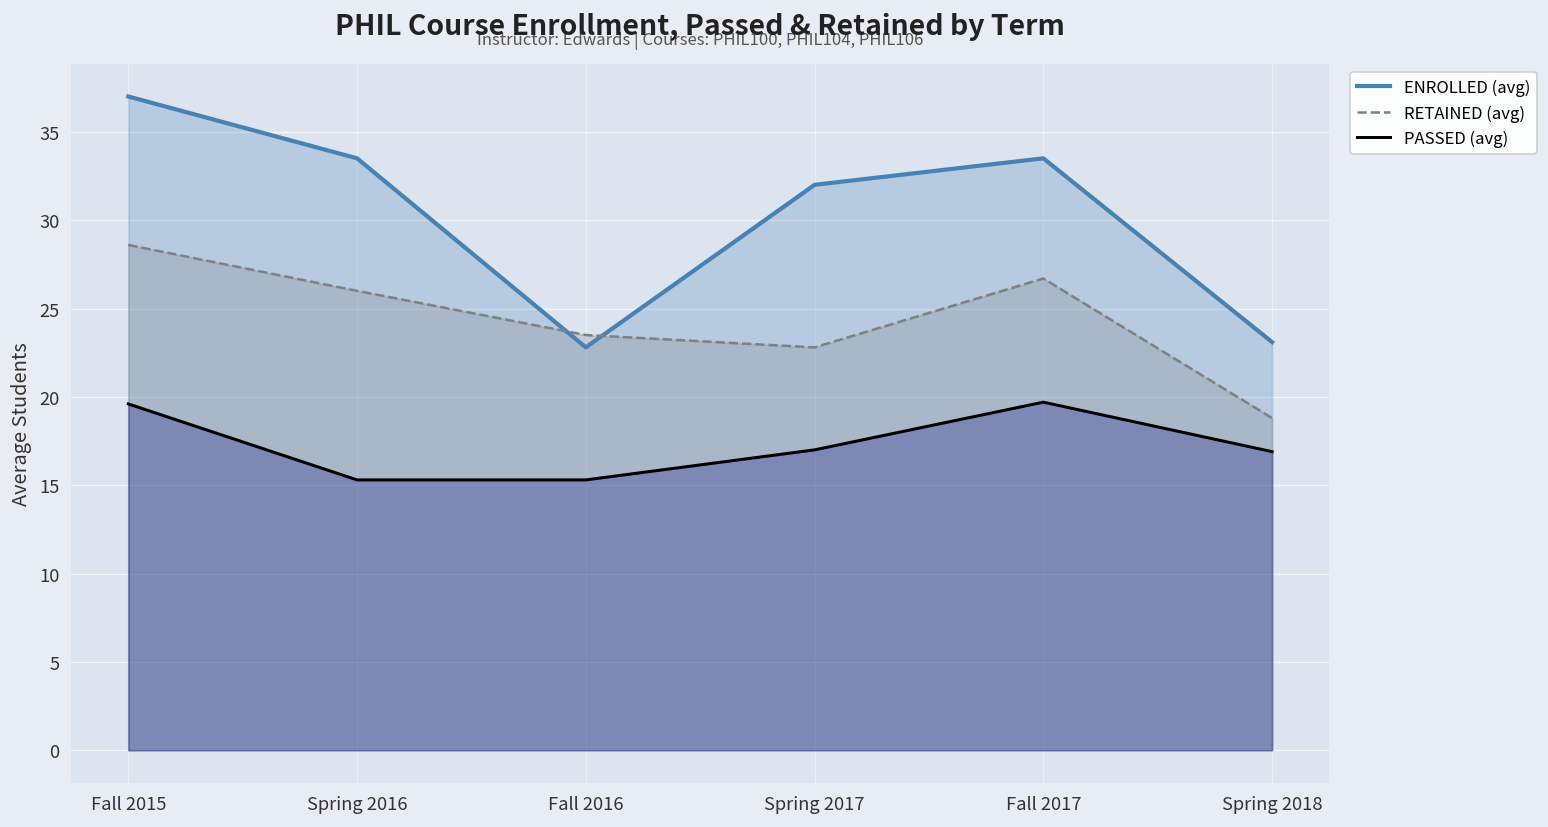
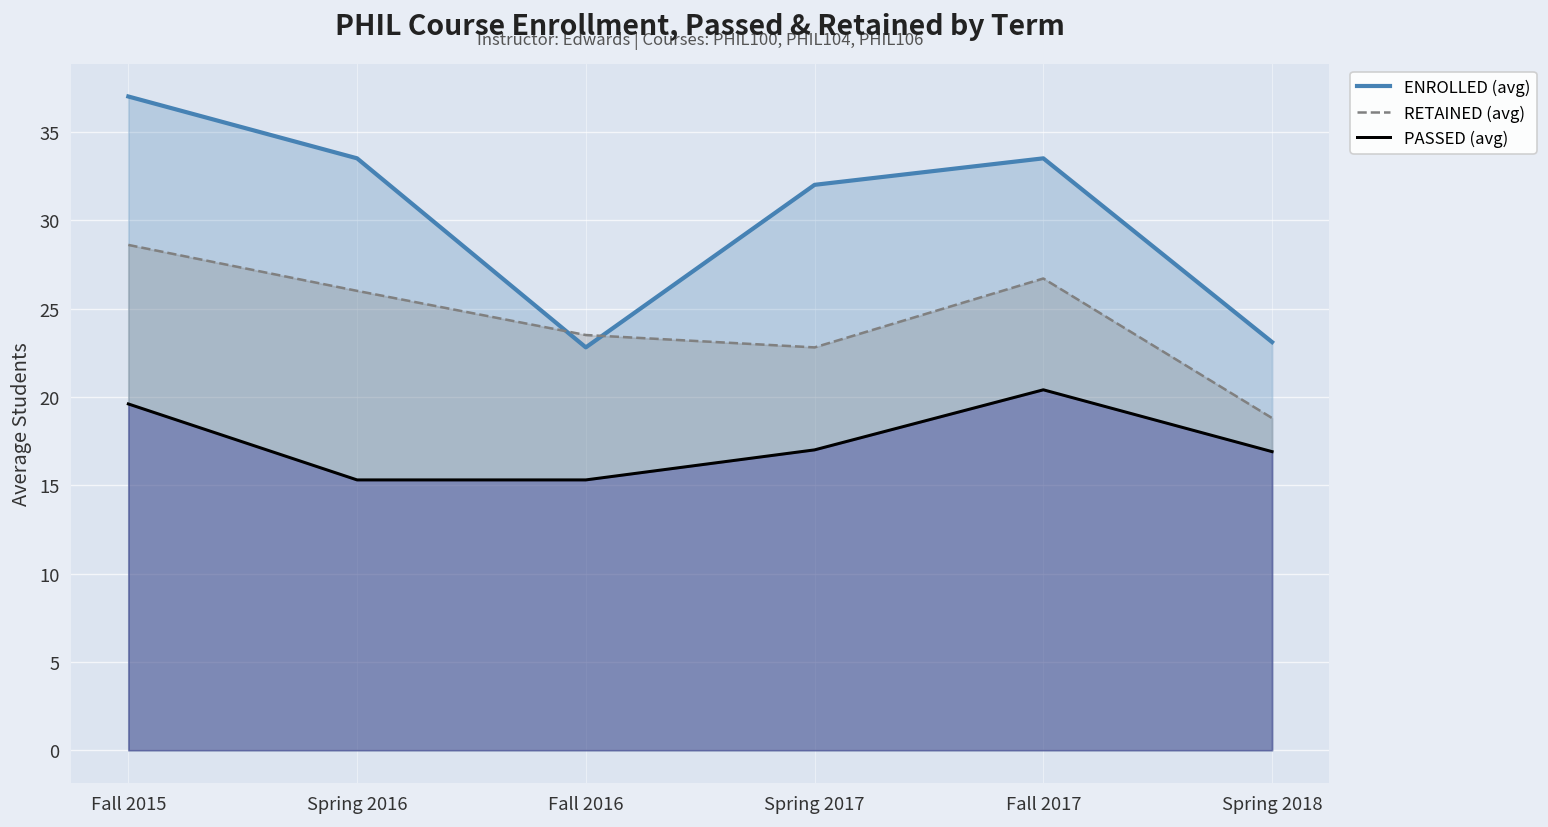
  {
    "ENROLLED (avg)": {
      "Fall 2015": 37.0,
      "Spring 2016": 33.5,
      "Fall 2016": 22.8,
      "Spring 2017": 32.0,
      "Fall 2017": 33.5,
      "Spring 2018": 23.1
    },
    "RETAINED (avg)": {
      "Fall 2015": 28.6,
      "Spring 2016": 26.0,
      "Fall 2016": 23.5,
      "Spring 2017": 22.8,
      "Fall 2017": 26.7,
      "Spring 2018": 18.8
    },
    "PASSED (avg)": {
      "Fall 2015": 19.6,
      "Spring 2016": 15.3,
      "Fall 2016": 15.3,
      "Spring 2017": 17.0,
-     "Fall 2017": 19.7,
+     "Fall 2017": 20.4,
      "Spring 2018": 16.9
    }
  }
